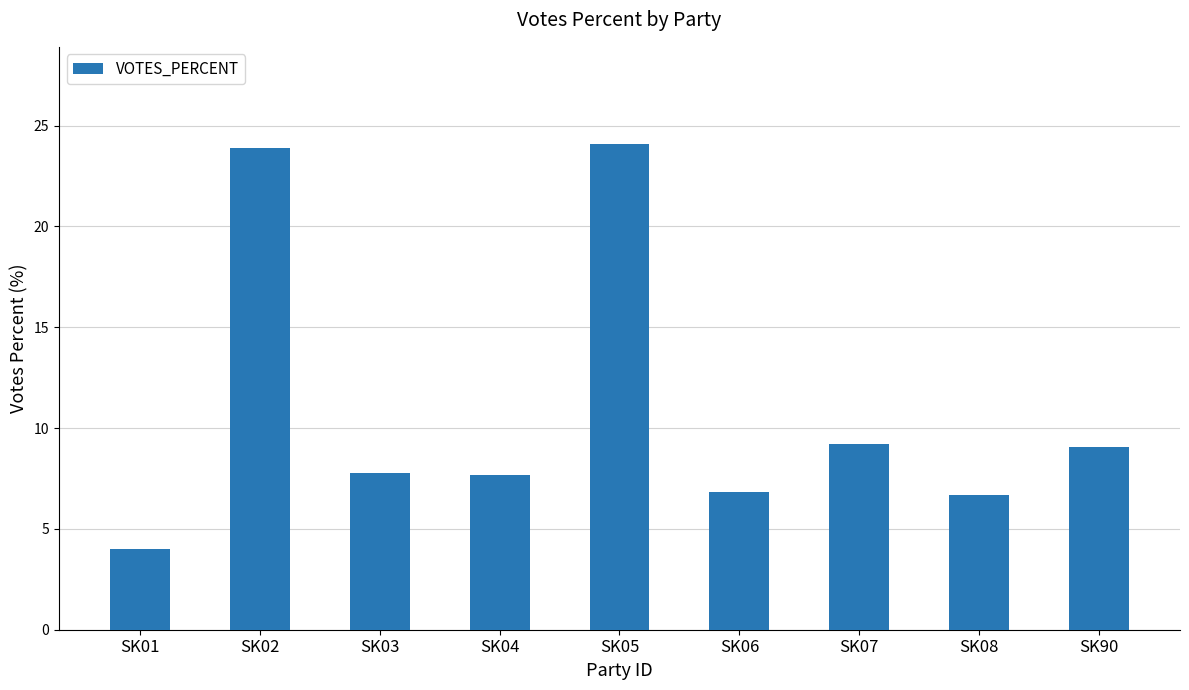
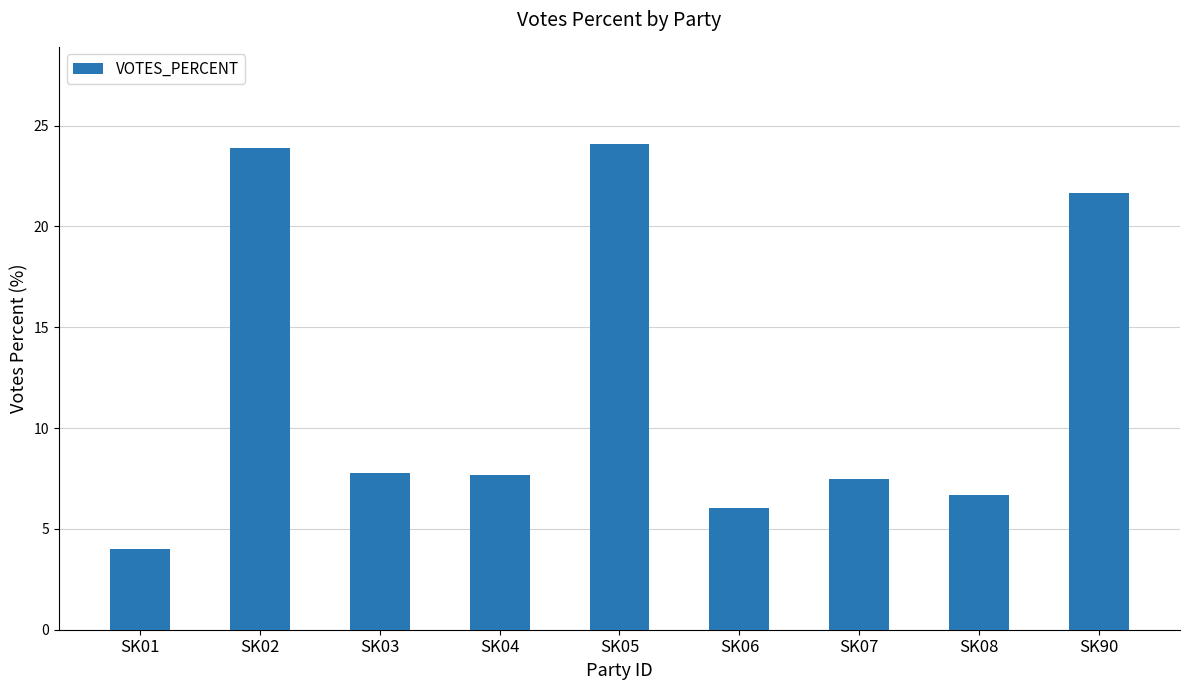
  {
    "SK01": 4.0,
    "SK02": 23.9,
    "SK03": 7.8,
    "SK04": 7.7,
    "SK05": 24.1,
-   "SK06": 6.8,
-   "SK07": 9.2,
+   "SK06": 6.1,
+   "SK07": 7.5,
    "SK08": 6.7,
-   "SK90": 9.1
+   "SK90": 21.6
  }
